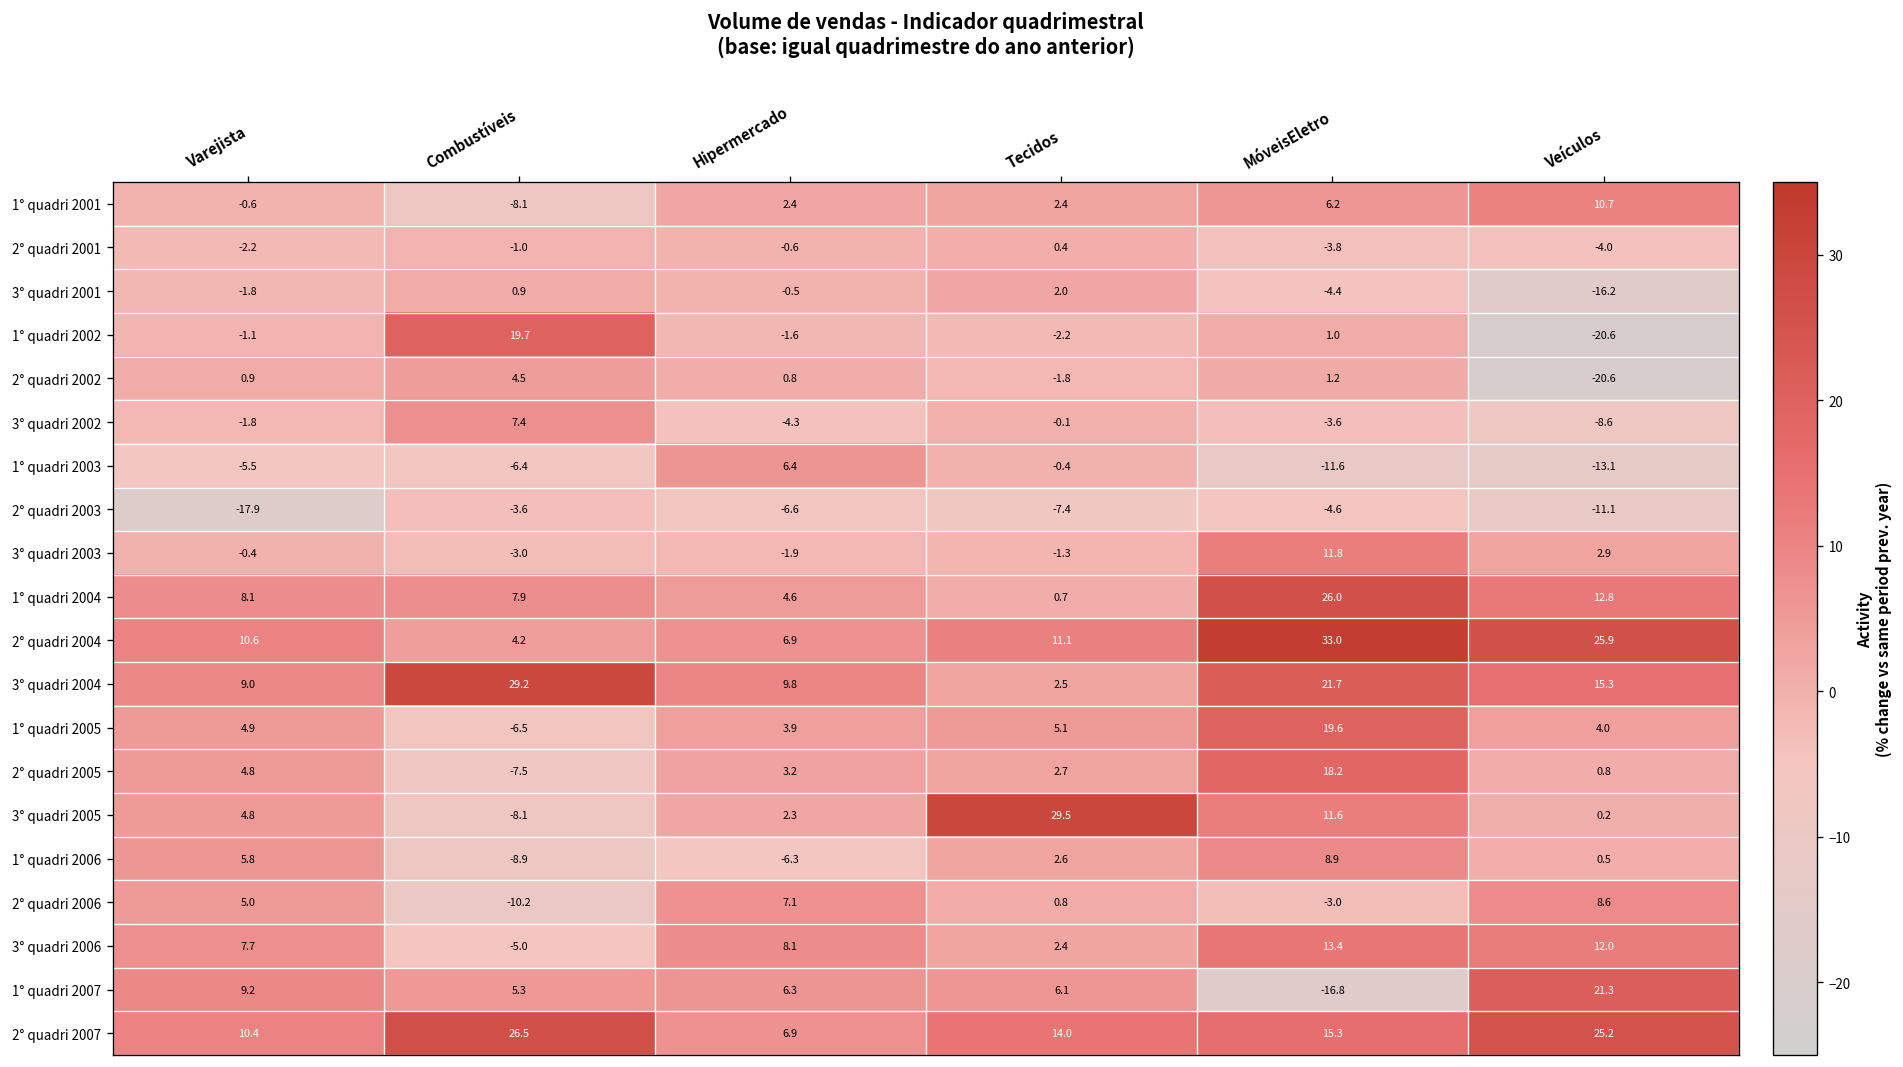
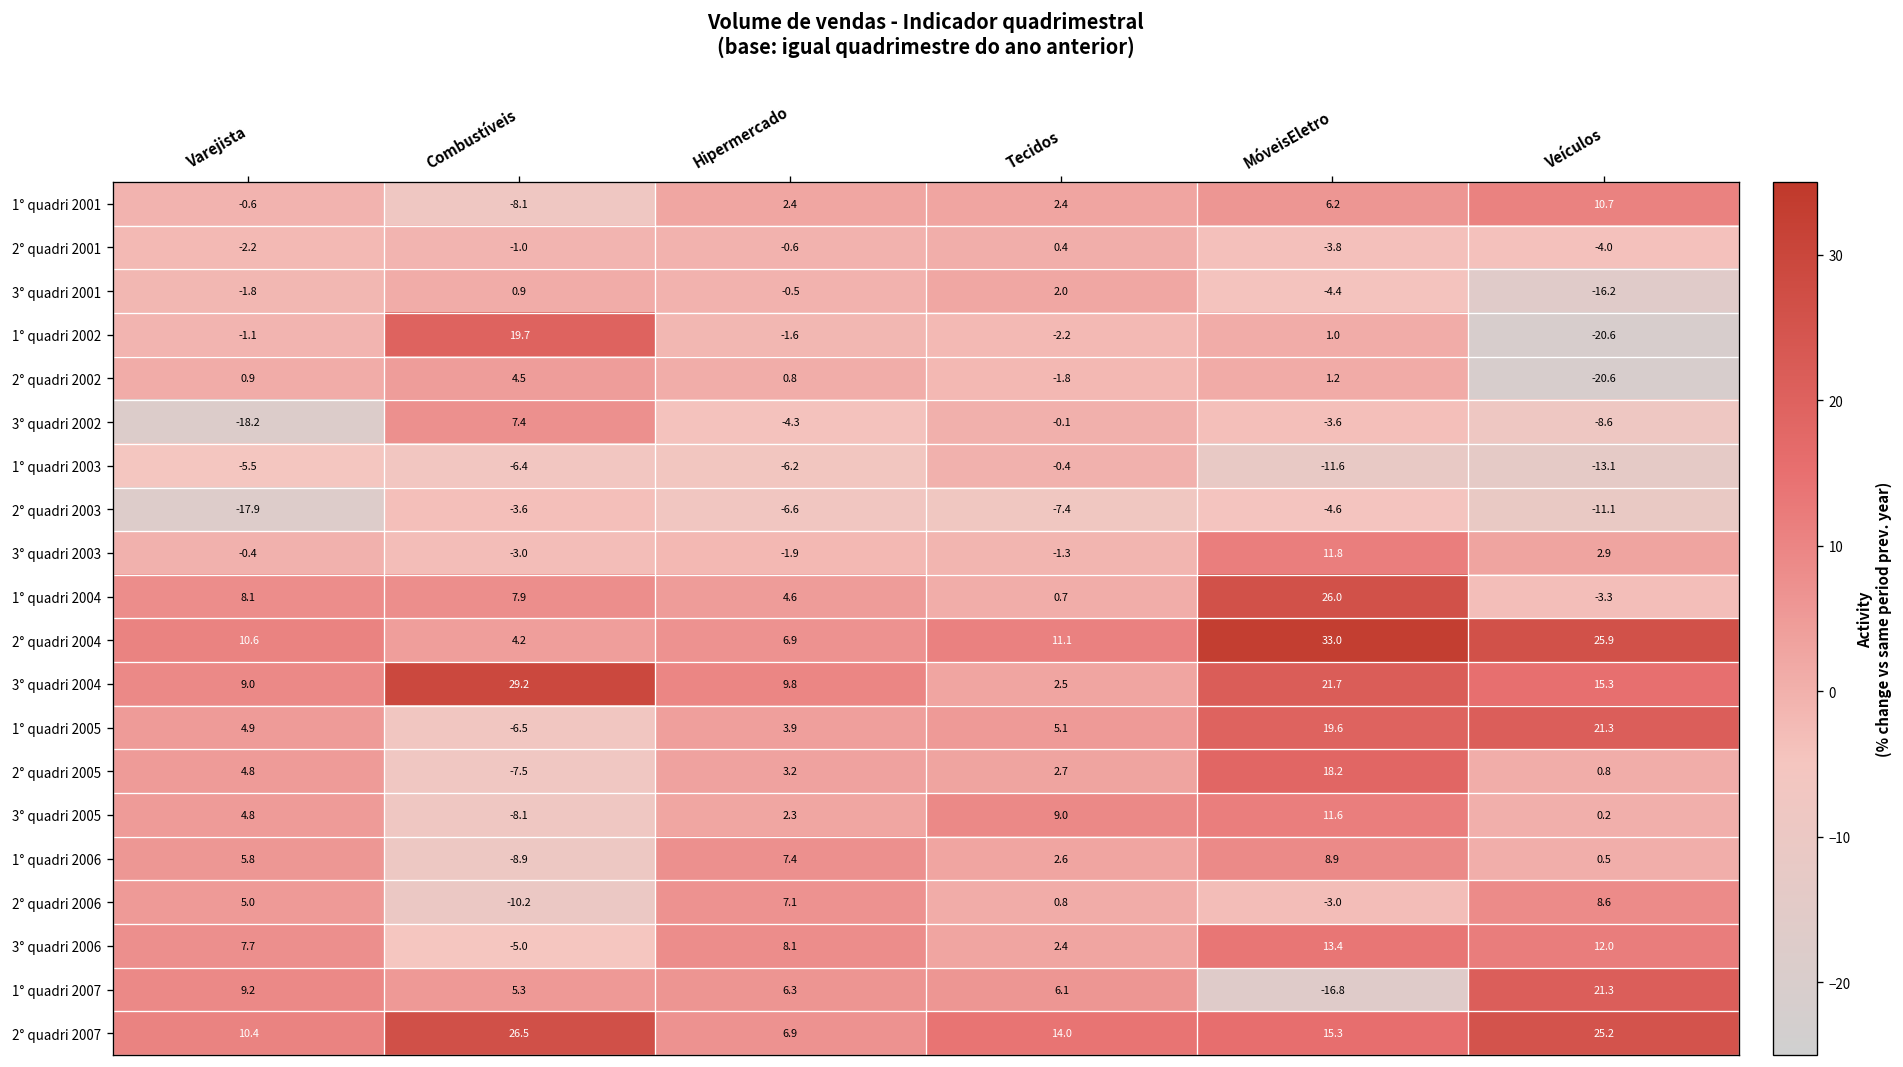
  {
    "1° quadri 2001": {
      "Varejista": -0.6,
      "Combustíveis": -8.1,
      "Hipermercado": 2.4,
      "Tecidos": 2.4,
      "MóveisEletro": 6.2,
      "Veículos": 10.7
    },
    "2° quadri 2001": {
      "Varejista": -2.2,
      "Combustíveis": -1.0,
      "Hipermercado": -0.6,
      "Tecidos": 0.4,
      "MóveisEletro": -3.8,
      "Veículos": -4.0
    },
    "3° quadri 2001": {
      "Varejista": -1.8,
      "Combustíveis": 0.9,
      "Hipermercado": -0.5,
      "Tecidos": 2.0,
      "MóveisEletro": -4.4,
      "Veículos": -16.2
    },
    "1° quadri 2002": {
      "Varejista": -1.1,
      "Combustíveis": 19.7,
      "Hipermercado": -1.6,
      "Tecidos": -2.2,
      "MóveisEletro": 1.0,
      "Veículos": -20.6
    },
    "2° quadri 2002": {
      "Varejista": 0.9,
      "Combustíveis": 4.5,
      "Hipermercado": 0.8,
      "Tecidos": -1.8,
      "MóveisEletro": 1.2,
      "Veículos": -20.6
    },
    "3° quadri 2002": {
-     "Varejista": -1.8,
+     "Varejista": -18.2,
      "Combustíveis": 7.4,
      "Hipermercado": -4.3,
      "Tecidos": -0.1,
      "MóveisEletro": -3.6,
      "Veículos": -8.6
    },
    "1° quadri 2003": {
      "Varejista": -5.5,
      "Combustíveis": -6.4,
-     "Hipermercado": 6.4,
+     "Hipermercado": -6.2,
      "Tecidos": -0.4,
      "MóveisEletro": -11.6,
      "Veículos": -13.1
    },
    "2° quadri 2003": {
      "Varejista": -17.9,
      "Combustíveis": -3.6,
      "Hipermercado": -6.6,
      "Tecidos": -7.4,
      "MóveisEletro": -4.6,
      "Veículos": -11.1
    },
    "3° quadri 2003": {
      "Varejista": -0.4,
      "Combustíveis": -3.0,
      "Hipermercado": -1.9,
      "Tecidos": -1.3,
      "MóveisEletro": 11.8,
      "Veículos": 2.9
    },
    "1° quadri 2004": {
      "Varejista": 8.1,
      "Combustíveis": 7.9,
      "Hipermercado": 4.6,
      "Tecidos": 0.7,
      "MóveisEletro": 26.0,
-     "Veículos": 12.8
+     "Veículos": -3.3
    },
    "2° quadri 2004": {
      "Varejista": 10.6,
      "Combustíveis": 4.2,
      "Hipermercado": 6.9,
      "Tecidos": 11.1,
      "MóveisEletro": 33.0,
      "Veículos": 25.9
    },
    "3° quadri 2004": {
      "Varejista": 9.0,
      "Combustíveis": 29.2,
      "Hipermercado": 9.8,
      "Tecidos": 2.5,
      "MóveisEletro": 21.7,
      "Veículos": 15.3
    },
    "1° quadri 2005": {
      "Varejista": 4.9,
      "Combustíveis": -6.5,
      "Hipermercado": 3.9,
      "Tecidos": 5.1,
      "MóveisEletro": 19.6,
-     "Veículos": 4.0
+     "Veículos": 21.3
    },
    "2° quadri 2005": {
      "Varejista": 4.8,
      "Combustíveis": -7.5,
      "Hipermercado": 3.2,
      "Tecidos": 2.7,
      "MóveisEletro": 18.2,
      "Veículos": 0.8
    },
    "3° quadri 2005": {
      "Varejista": 4.8,
      "Combustíveis": -8.1,
      "Hipermercado": 2.3,
-     "Tecidos": 29.5,
+     "Tecidos": 9.0,
      "MóveisEletro": 11.6,
      "Veículos": 0.2
    },
    "1° quadri 2006": {
      "Varejista": 5.8,
      "Combustíveis": -8.9,
-     "Hipermercado": -6.3,
+     "Hipermercado": 7.4,
      "Tecidos": 2.6,
      "MóveisEletro": 8.9,
      "Veículos": 0.5
    },
    "2° quadri 2006": {
      "Varejista": 5.0,
      "Combustíveis": -10.2,
      "Hipermercado": 7.1,
      "Tecidos": 0.8,
      "MóveisEletro": -3.0,
      "Veículos": 8.6
    },
    "3° quadri 2006": {
      "Varejista": 7.7,
      "Combustíveis": -5.0,
      "Hipermercado": 8.1,
      "Tecidos": 2.4,
      "MóveisEletro": 13.4,
      "Veículos": 12.0
    },
    "1° quadri 2007": {
      "Varejista": 9.2,
      "Combustíveis": 5.3,
      "Hipermercado": 6.3,
      "Tecidos": 6.1,
      "MóveisEletro": -16.8,
      "Veículos": 21.3
    },
    "2° quadri 2007": {
      "Varejista": 10.4,
      "Combustíveis": 26.5,
      "Hipermercado": 6.9,
      "Tecidos": 14.0,
      "MóveisEletro": 15.3,
      "Veículos": 25.2
    }
  }
